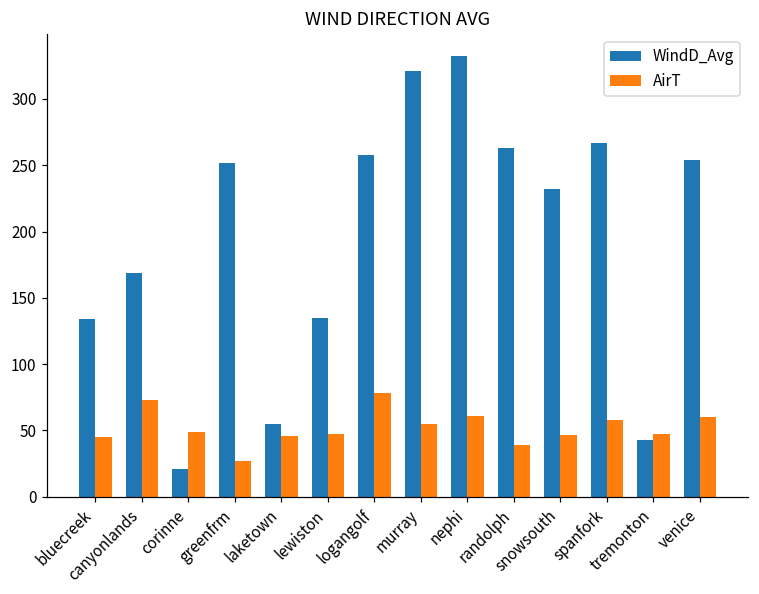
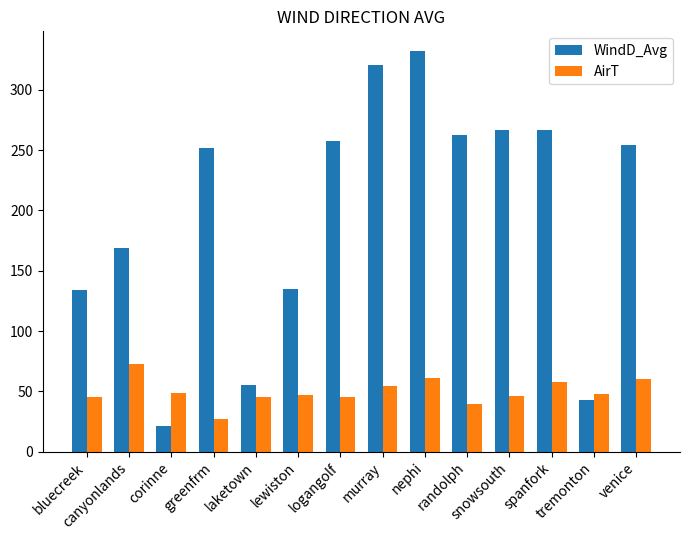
  {
    "WindD_Avg": {
      "bluecreek": 134,
      "canyonlands": 169,
      "corinne": 21,
      "greenfrm": 252,
      "laketown": 55,
      "lewiston": 135,
      "logangolf": 258,
      "murray": 321,
      "nephi": 332,
      "randolph": 263,
-     "snowsouth": 232,
+     "snowsouth": 267,
      "spanfork": 267,
      "tremonton": 43,
      "venice": 254
    },
    "AirT": {
      "bluecreek": 45,
      "canyonlands": 73,
      "corinne": 49,
      "greenfrm": 27,
      "laketown": 46,
      "lewiston": 47,
-     "logangolf": 79,
+     "logangolf": 46,
      "murray": 55,
      "nephi": 61,
      "randolph": 39,
      "snowsouth": 46,
      "spanfork": 58,
      "tremonton": 47,
      "venice": 60
    }
  }
